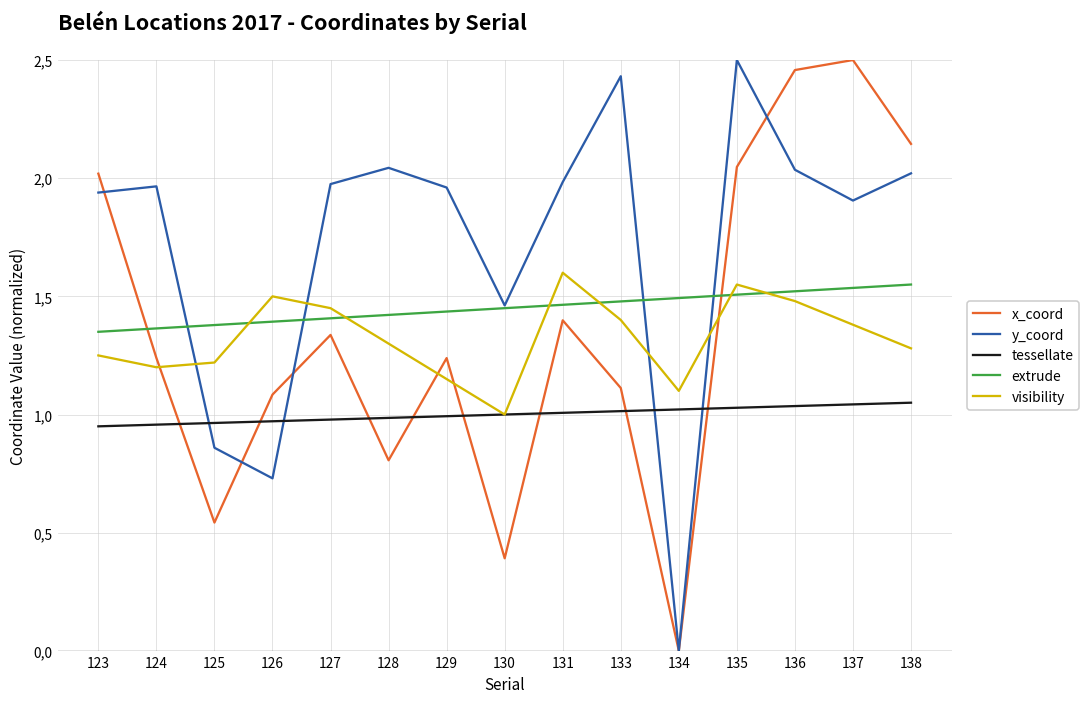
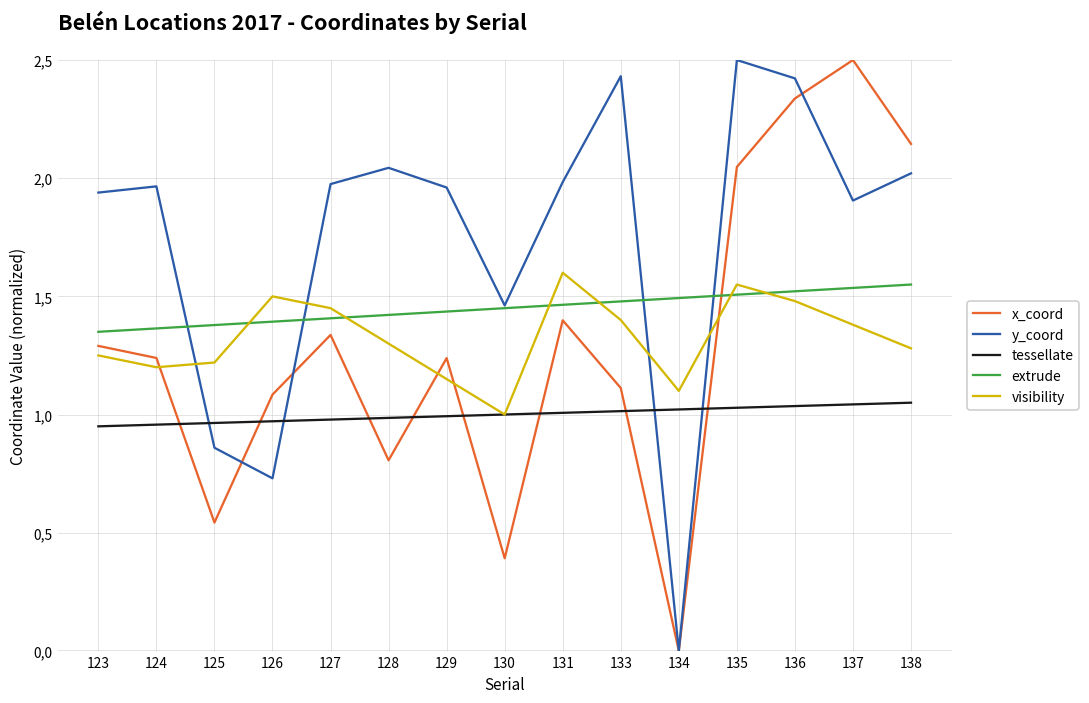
  {
    "x_coord": {
-     "123": 20.2,
+     "123": 12.9,
      "124": 12.4,
      "125": 5.4,
      "126": 10.8,
      "127": 13.4,
      "128": 8.1,
      "129": 12.4,
      "130": 3.9,
      "131": 14.0,
      "133": 11.1,
      "135": 20.5,
-     "136": 24.6,
+     "136": 23.4,
      "137": 25.0,
      "138": 21.5
    },
    "y_coord": {
      "123": 19.4,
      "124": 19.7,
      "125": 8.6,
      "126": 7.3,
      "127": 19.8,
      "128": 20.4,
      "129": 19.6,
      "131": 19.8,
      "133": 24.3,
      "135": 25.0,
-     "136": 20.4,
+     "136": 24.2,
      "137": 19.1,
      "138": 20.2
    },
    "tessellate": {
      "123": 9.5,
      "124": 9.6,
      "125": 9.6,
      "126": 9.7,
      "127": 9.8,
      "128": 9.9,
      "129": 9.9,
      "131": 10.1,
      "133": 10.1,
      "134": 10.2,
      "135": 10.3,
      "136": 10.4,
      "137": 10.4,
      "138": 10.5
    },
    "extrude": {
      "123": 13.5,
      "124": 13.6,
      "125": 13.8,
      "126": 13.9,
      "127": 14.1,
      "128": 14.2,
      "129": 14.4,
      "131": 14.6,
      "133": 14.8,
      "134": 14.9,
      "135": 15.1,
      "136": 15.2,
      "137": 15.4,
      "138": 15.5
    },
    "visibility": {
      "123": 12.5,
      "124": 12.0,
      "125": 12.2,
      "126": 15.0,
      "127": 14.5,
      "128": 13.0,
      "129": 11.5,
      "131": 16.0,
      "133": 14.0,
      "134": 11.0,
      "135": 15.5,
      "136": 14.8,
      "137": 13.8,
      "138": 12.8
    }
  }
